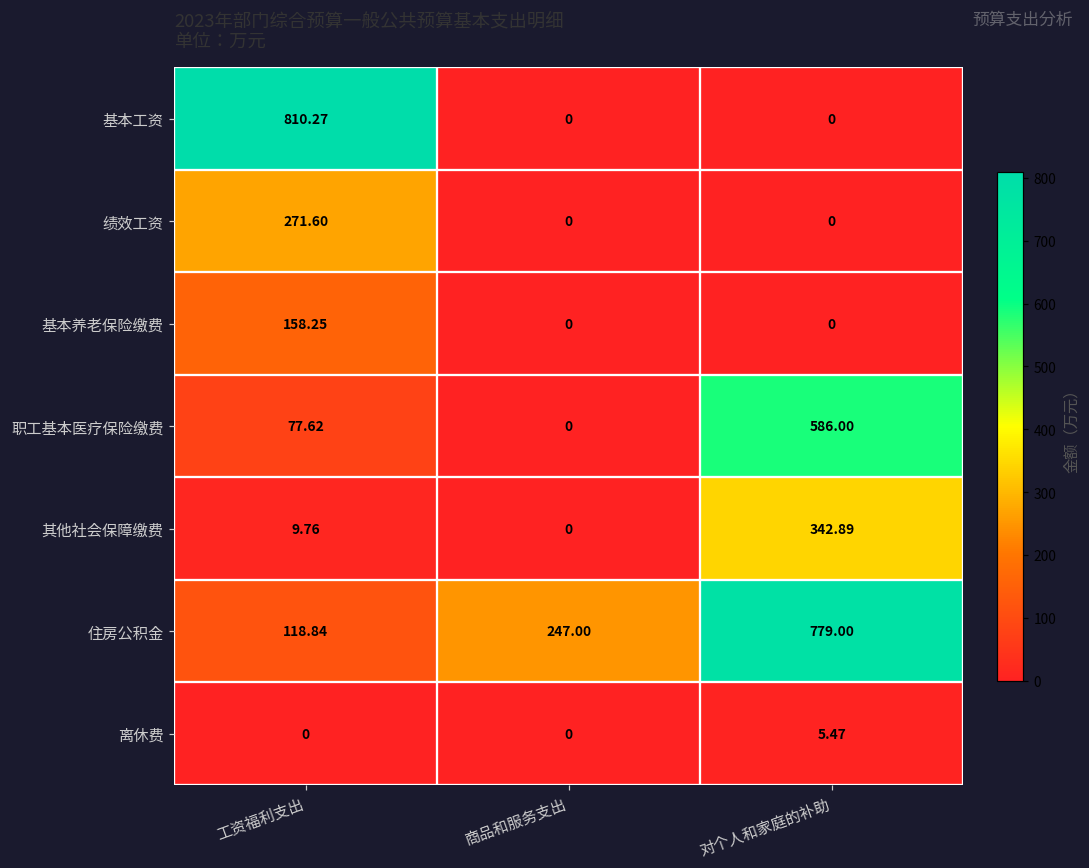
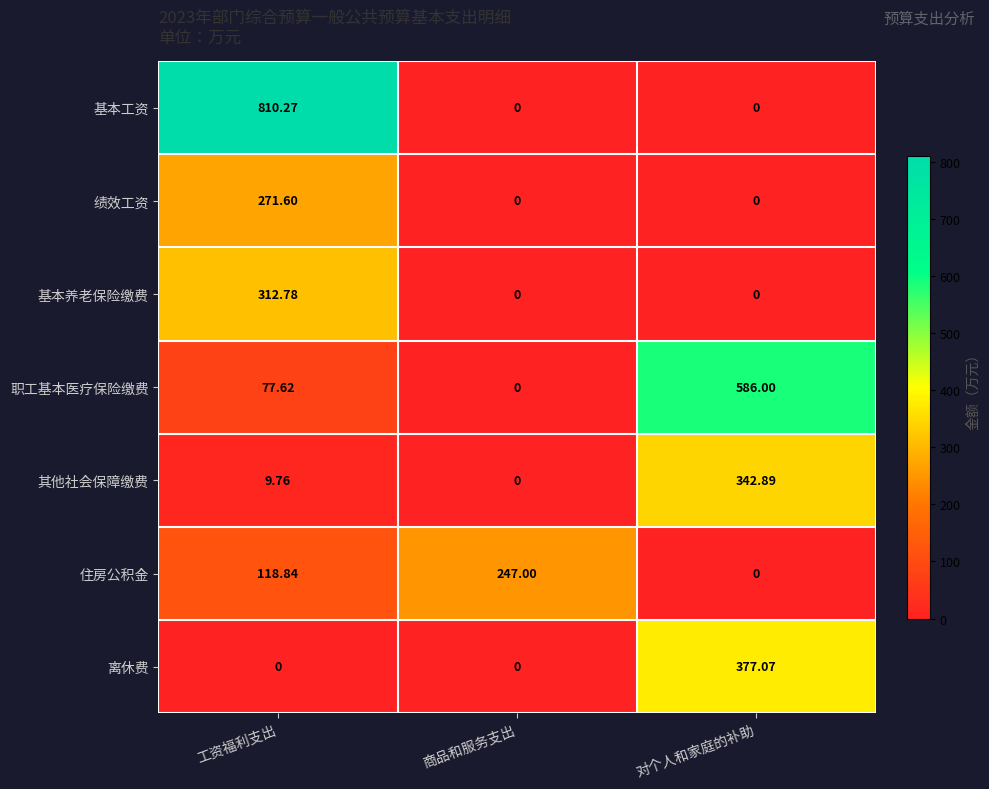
  {
    "基本工资": {
      "工资福利支出": 810.27,
      "商品和服务支出": 0,
      "对个人和家庭的补助": 0
    },
    "绩效工资": {
      "工资福利支出": 271.60,
      "商品和服务支出": 0,
      "对个人和家庭的补助": 0
    },
    "基本养老保险缴费": {
-     "工资福利支出": 158.25,
+     "工资福利支出": 312.78,
      "商品和服务支出": 0,
      "对个人和家庭的补助": 0
    },
    "职工基本医疗保险缴费": {
      "工资福利支出": 77.62,
      "商品和服务支出": 0,
      "对个人和家庭的补助": 586.00
    },
    "其他社会保障缴费": {
      "工资福利支出": 9.76,
      "商品和服务支出": 0,
      "对个人和家庭的补助": 342.89
    },
    "住房公积金": {
      "工资福利支出": 118.84,
      "商品和服务支出": 247.00,
-     "对个人和家庭的补助": 779.00
+     "对个人和家庭的补助": 0
    },
    "离休费": {
      "工资福利支出": 0,
      "商品和服务支出": 0,
-     "对个人和家庭的补助": 5.47
+     "对个人和家庭的补助": 377.07
    }
  }
